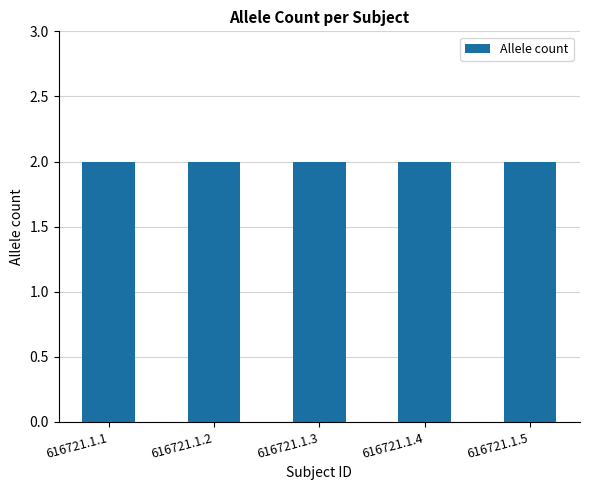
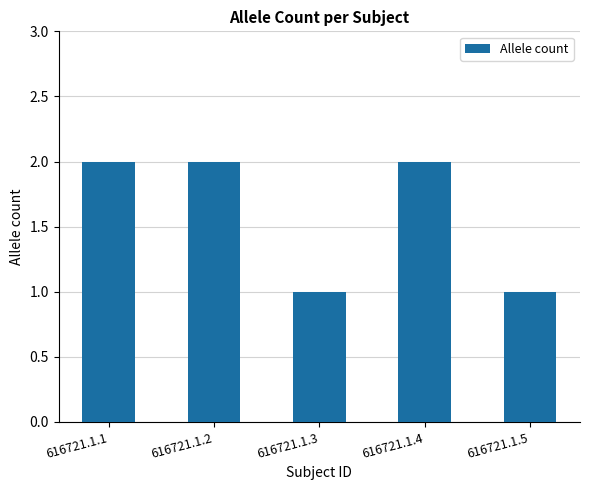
  {
    "616721.1.1": 2,
    "616721.1.2": 2,
-   "616721.1.3": 2,
+   "616721.1.3": 1,
    "616721.1.4": 2,
-   "616721.1.5": 2
+   "616721.1.5": 1
  }
